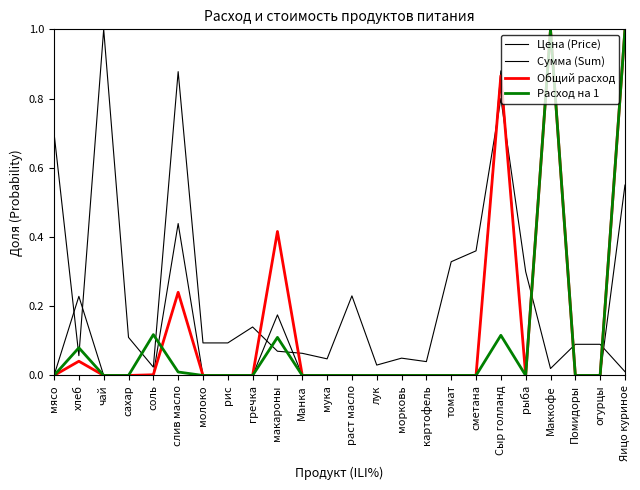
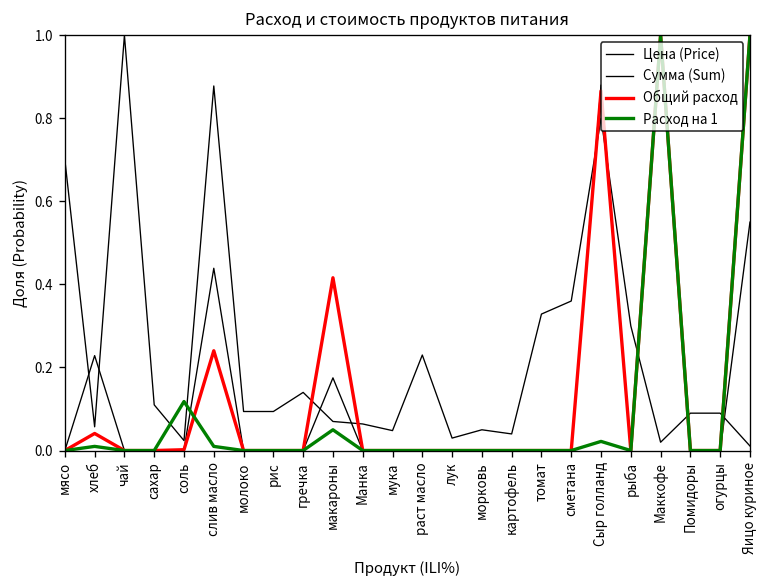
  {
    "Общий расход": {
      "хлеб": 0.04,
      "слив масло": 0.24,
      "макароны": 0.42,
      "Сыр голланд": 0.87
    },
    "Расход на 1": {
-     "хлеб": 0.08,
+     "хлеб": 0.01,
      "соль": 0.12,
      "слив масло": 0.01,
-     "макароны": 0.11,
-     "Сыр голланд": 0.12
+     "макароны": 0.05,
+     "Сыр голланд": 0.02
    }
  }
